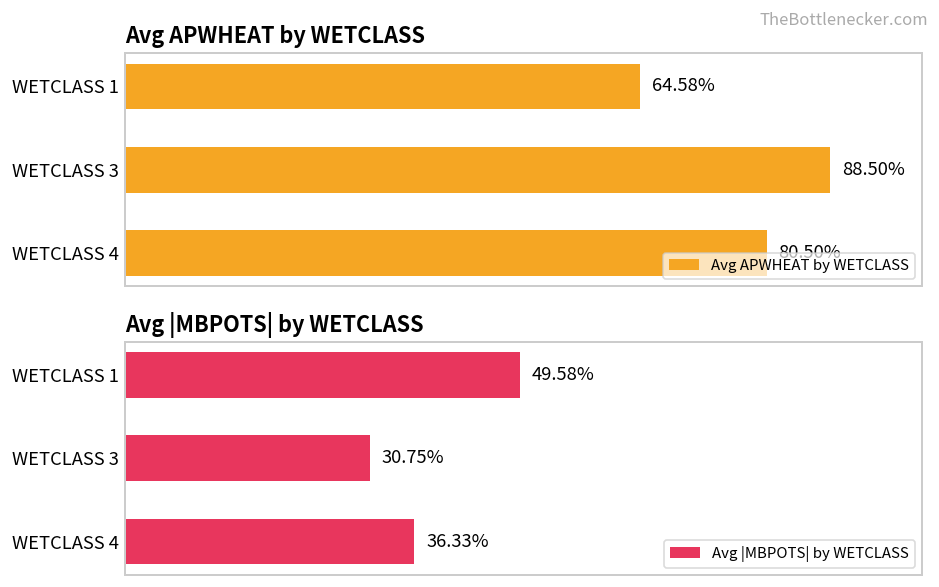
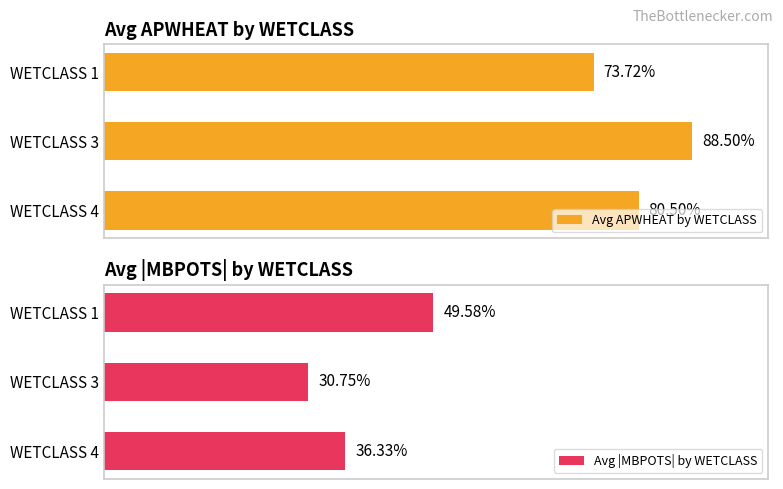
  {
    "Avg APWHEAT by WETCLASS": {
-     "WETCLASS 1": "64.58%",
+     "WETCLASS 1": "73.72%",
      "WETCLASS 3": "88.50%"
    },
    "Avg |MBPOTS| by WETCLASS": {
      "WETCLASS 1": "49.58%",
      "WETCLASS 3": "30.75%",
      "WETCLASS 4": "36.33%"
    }
  }
